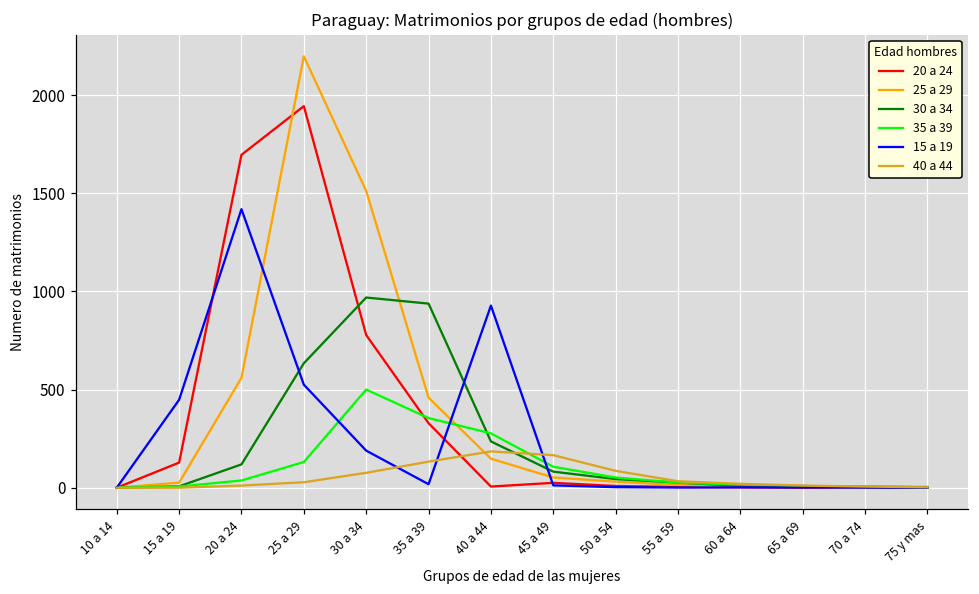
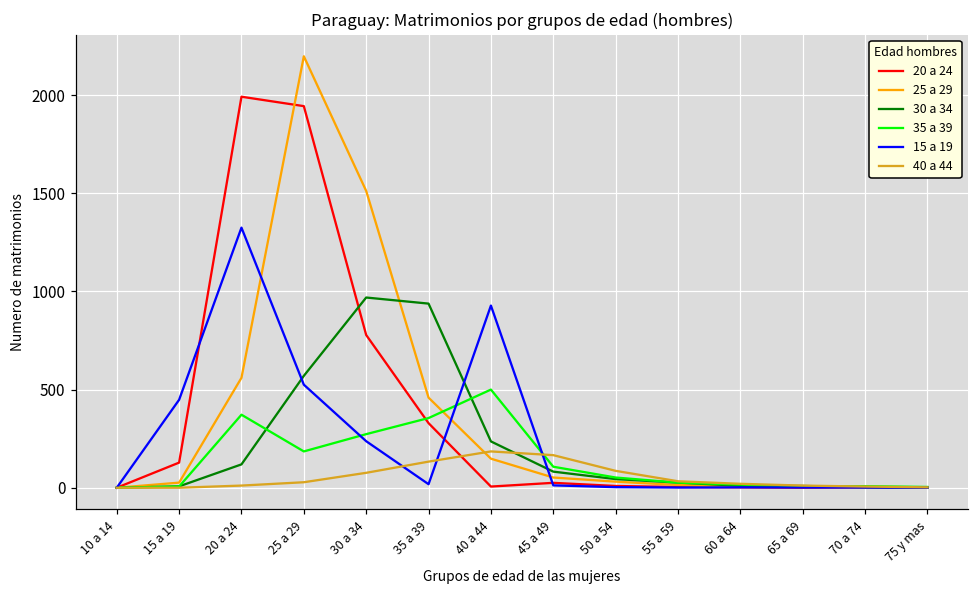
  {
    "20 a 24": {
      "15 a 19": 130,
-     "20 a 24": 1700,
+     "20 a 24": 1990,
      "25 a 29": 1940,
      "30 a 34": 780,
      "35 a 39": 330,
      "40 a 44": 10
    },
    "30 a 34": {
      "20 a 24": 120,
-     "25 a 29": 630,
+     "25 a 29": 570,
      "30 a 34": 970,
      "35 a 39": 940,
      "40 a 44": 240,
      "45 a 49": 80
    },
    "35 a 39": {
-     "20 a 24": 40,
-     "25 a 29": 130,
-     "30 a 34": 500,
+     "20 a 24": 370,
+     "25 a 29": 190,
+     "30 a 34": 270,
      "35 a 39": 360,
-     "40 a 44": 280,
+     "40 a 44": 500,
      "45 a 49": 110
    },
    "15 a 19": {
      "15 a 19": 450,
-     "20 a 24": 1420,
+     "20 a 24": 1330,
      "25 a 29": 530,
-     "30 a 34": 190,
+     "30 a 34": 240,
      "35 a 39": 20,
      "40 a 44": 930
    }
  }
